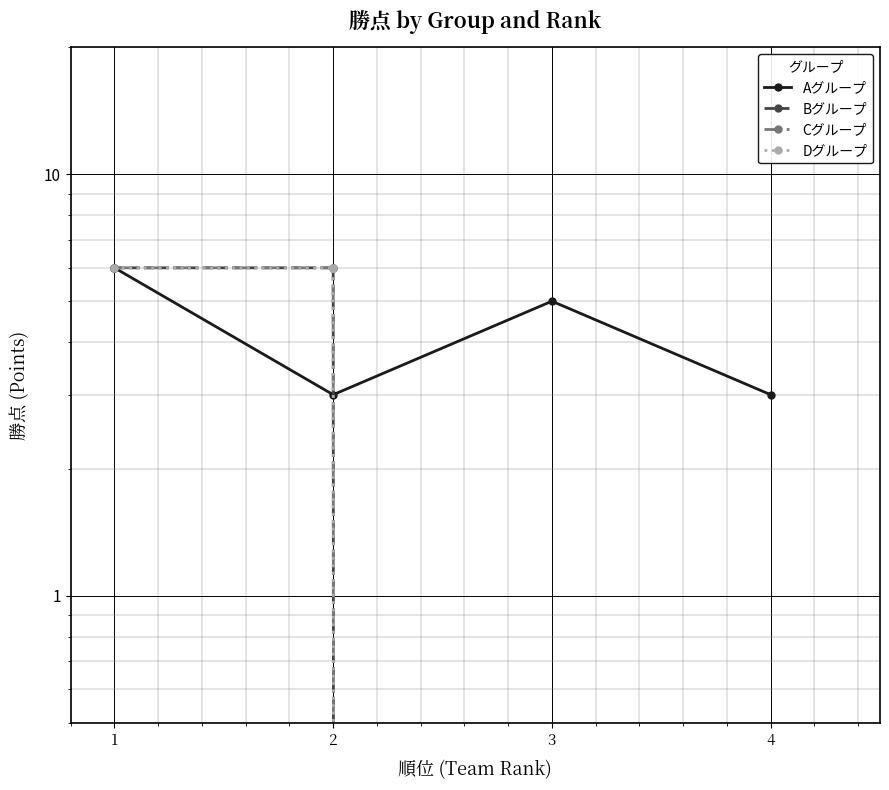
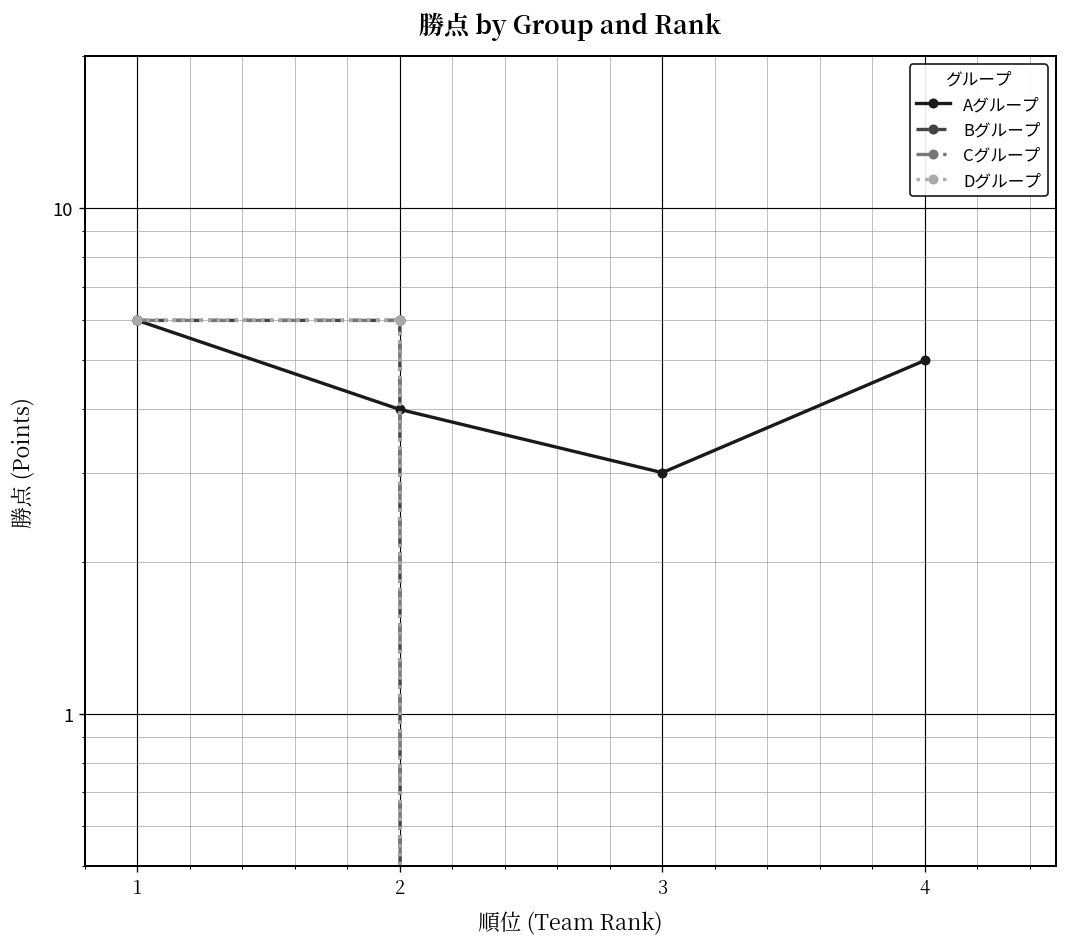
  {
    "Aグループ": {
-     "2": 3,
-     "3": 5,
-     "4": 3
+     "2": 4,
+     "3": 3,
+     "4": 5
    },
    "Dグループ": {
      "2": 6
    }
  }
